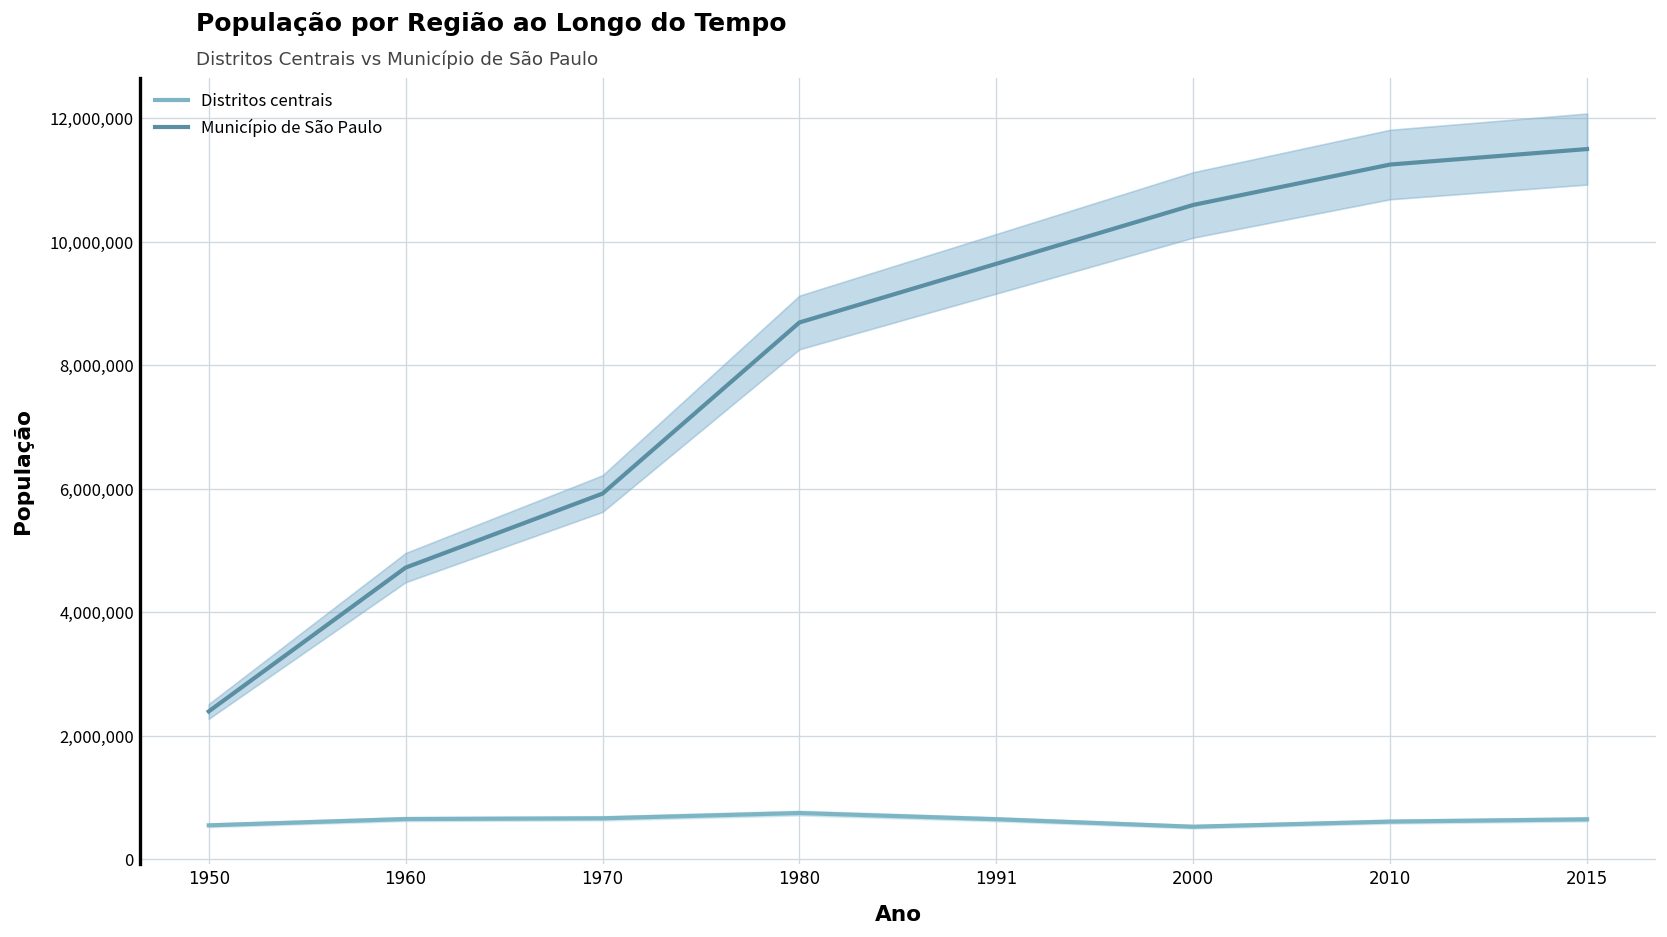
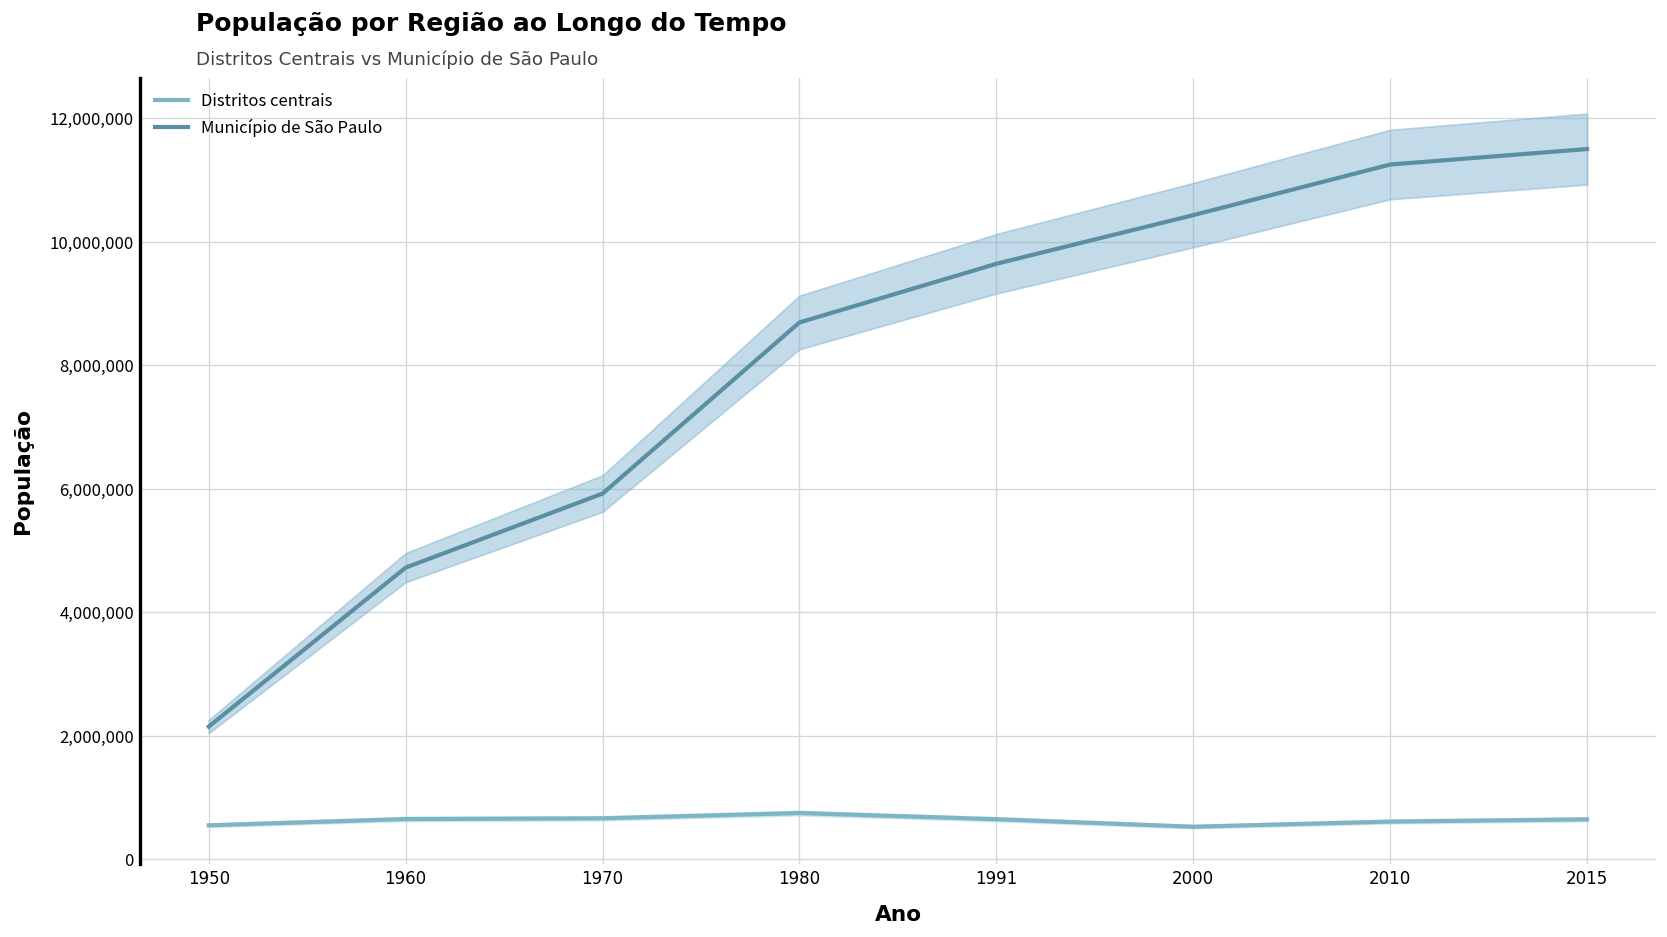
  {
    "Município de São Paulo": {
-     "1950": "2,400,000",
+     "1950": "2,200,000",
      "1960": "4,700,000",
      "1970": "5,900,000",
      "1980": "8,700,000",
      "1991": "9,600,000",
-     "2000": "10,600,000",
+     "2000": "10,400,000",
      "2010": "11,300,000",
      "2015": "11,500,000"
    }
  }
